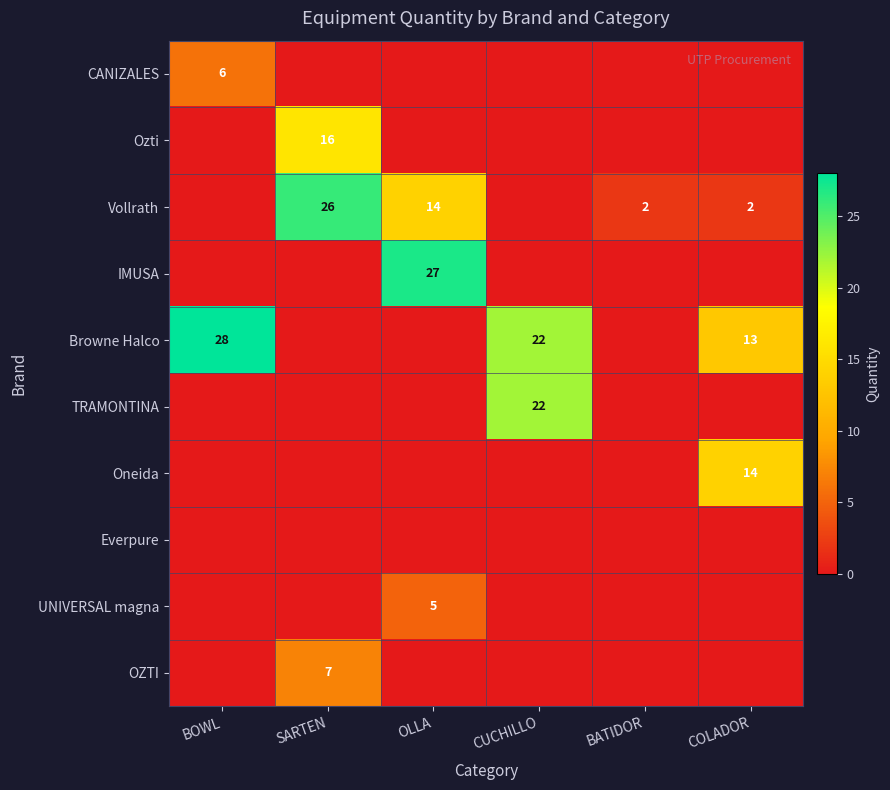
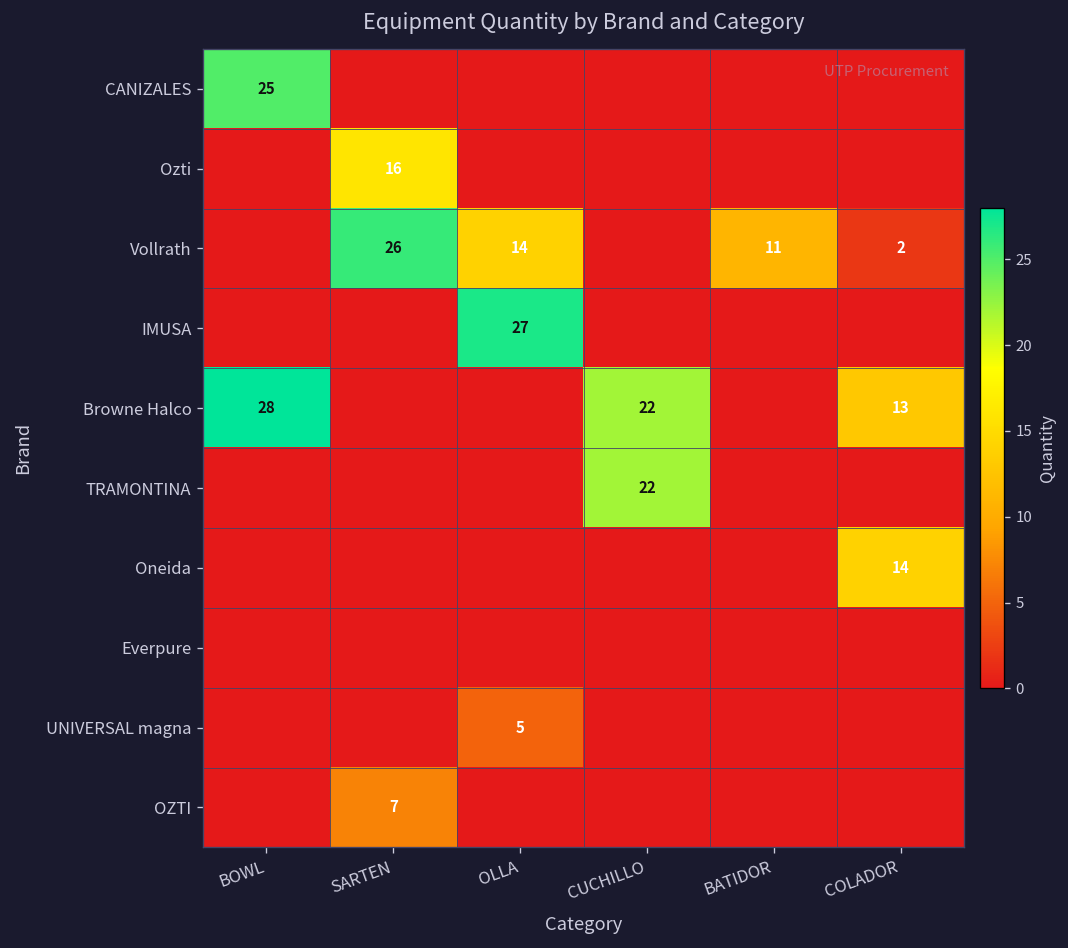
  {
    "CANIZALES": {
-     "BOWL": 6
+     "BOWL": 25
    },
    "Ozti": {
      "SARTEN": 16
    },
    "Vollrath": {
      "SARTEN": 26,
      "OLLA": 14,
-     "BATIDOR": 2,
+     "BATIDOR": 11,
      "COLADOR": 2
    },
    "IMUSA": {
      "OLLA": 27
    },
    "Browne Halco": {
      "BOWL": 28,
      "CUCHILLO": 22,
      "COLADOR": 13
    },
    "TRAMONTINA": {
      "CUCHILLO": 22
    },
    "Oneida": {
      "COLADOR": 14
    },
    "UNIVERSAL magna": {
      "OLLA": 5
    },
    "OZTI": {
      "SARTEN": 7
    }
  }
